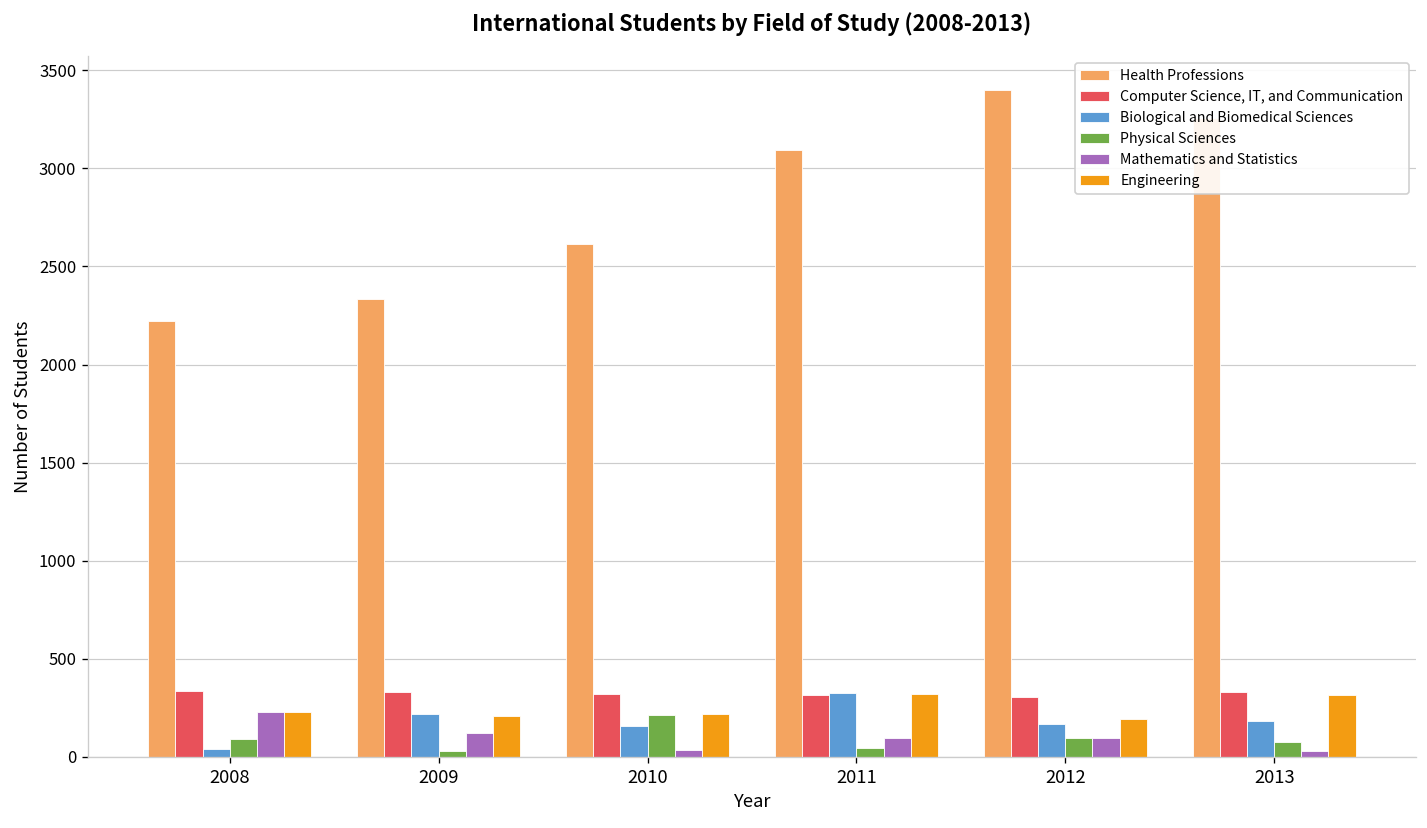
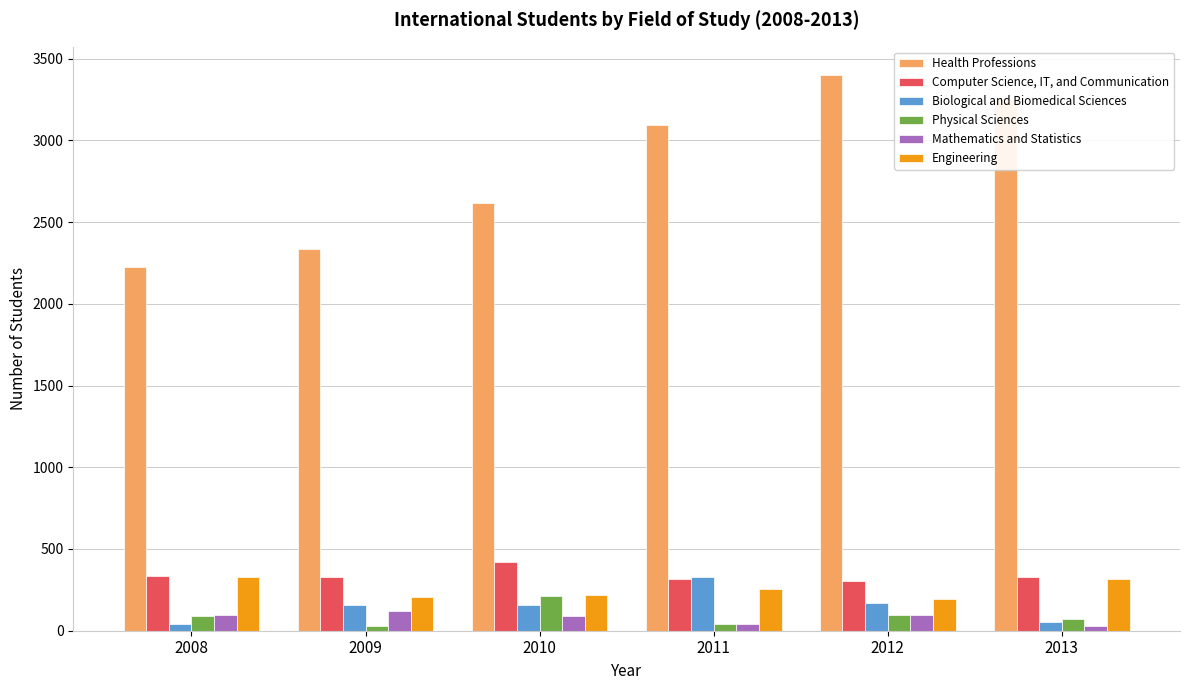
  {
    "Health Professions": {
      "2008": 2220,
      "2009": 2330,
      "2010": 2620,
      "2011": 3090,
      "2012": 3400
    },
    "Computer Science, IT, and Communication": {
      "2008": 340,
      "2009": 330,
-     "2010": 320,
+     "2010": 420,
      "2011": 310,
      "2012": 310,
      "2013": 330
    },
    "Biological and Biomedical Sciences": {
      "2008": 40,
-     "2009": 220,
+     "2009": 160,
      "2010": 160,
      "2011": 330,
      "2012": 170,
-     "2013": 190
+     "2013": 50
    },
    "Physical Sciences": {
      "2008": 90,
      "2009": 30,
      "2010": 210,
      "2011": 40,
      "2012": 100,
      "2013": 70
    },
    "Mathematics and Statistics": {
-     "2008": 230,
+     "2008": 90,
      "2009": 120,
-     "2010": 40,
-     "2011": 90,
+     "2010": 90,
+     "2011": 40,
      "2012": 100,
      "2013": 30
    },
    "Engineering": {
-     "2008": 230,
+     "2008": 330,
      "2009": 210,
      "2010": 220,
-     "2011": 320,
+     "2011": 250,
      "2012": 190,
      "2013": 320
    }
  }
